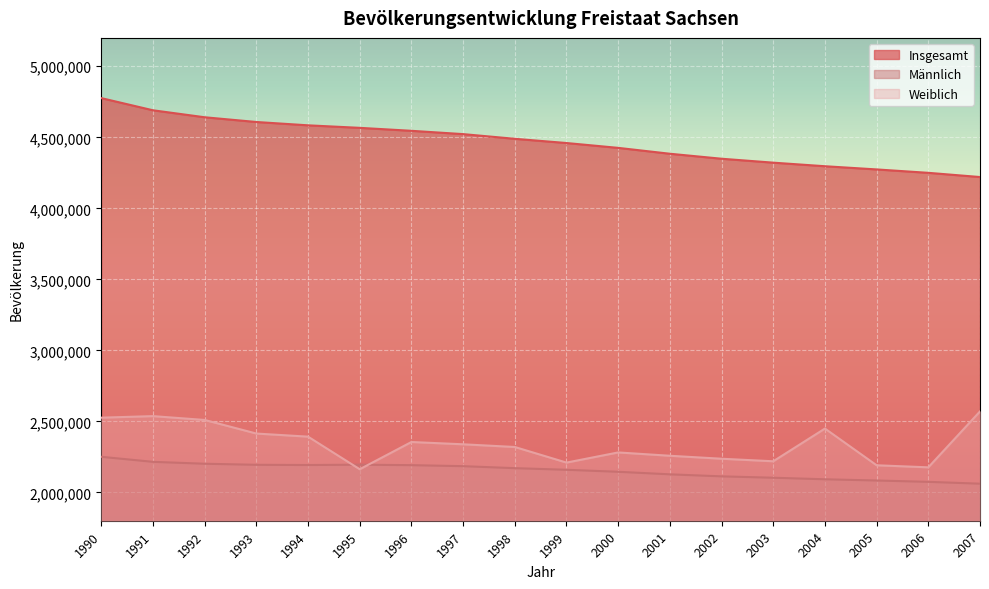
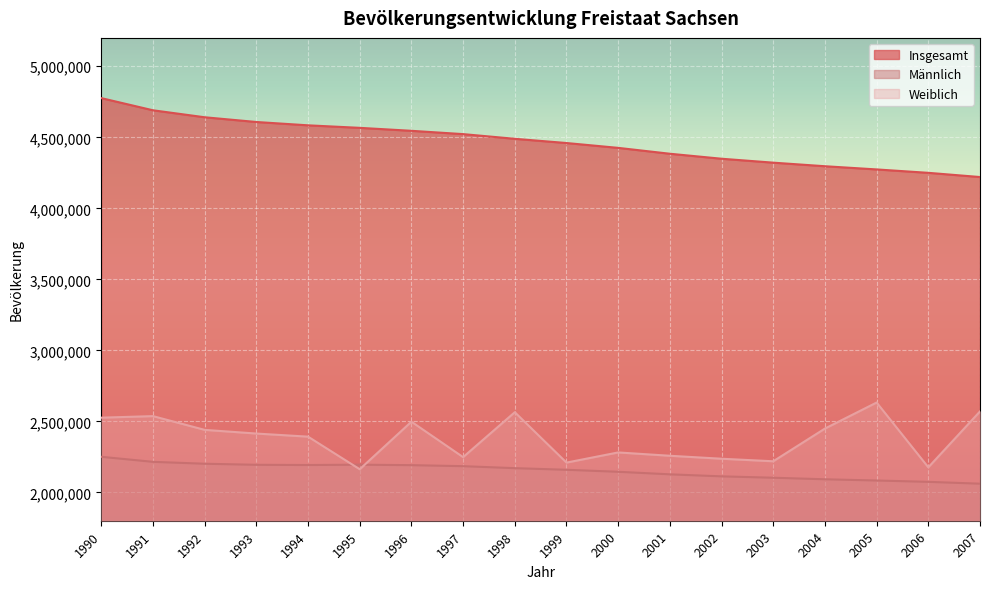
  {
    "Weiblich": {
      "1990": "2,530,000",
      "1991": "2,540,000",
-     "1992": "2,510,000",
+     "1992": "2,440,000",
      "1993": "2,410,000",
      "1994": "2,390,000",
      "1995": "2,160,000",
-     "1996": "2,350,000",
-     "1997": "2,340,000",
-     "1998": "2,320,000",
+     "1996": "2,500,000",
+     "1997": "2,250,000",
+     "1998": "2,560,000",
      "1999": "2,210,000",
      "2000": "2,280,000",
      "2001": "2,260,000",
      "2002": "2,240,000",
      "2003": "2,220,000",
      "2004": "2,450,000",
-     "2005": "2,190,000",
+     "2005": "2,630,000",
      "2006": "2,180,000",
      "2007": "2,570,000"
    }
  }
